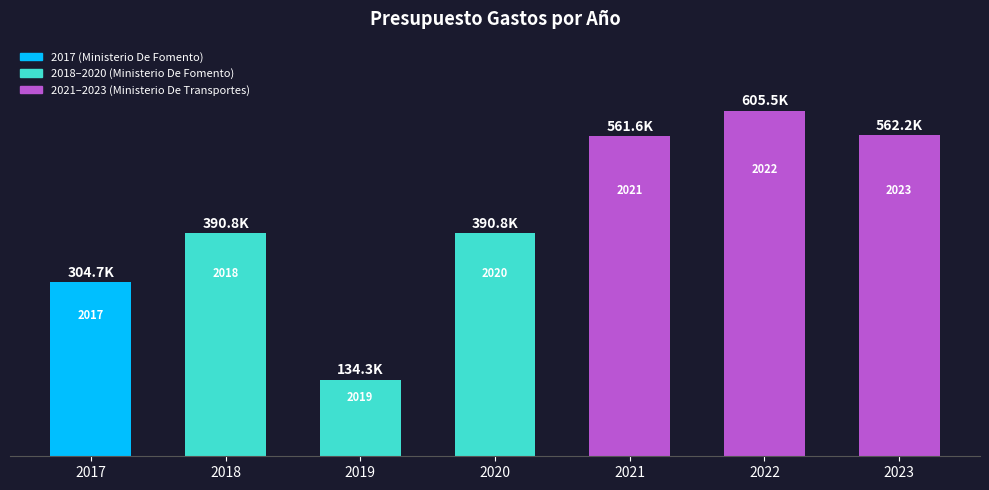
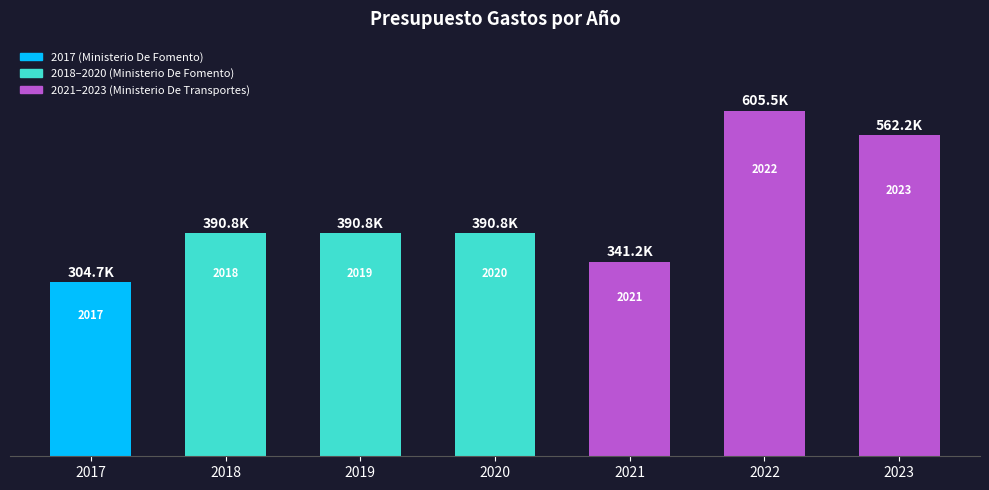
  {
    "2017": "304.7K",
    "2018": "390.8K",
-   "2019": "134.3K",
+   "2019": "390.8K",
    "2020": "390.8K",
-   "2021": "561.6K",
+   "2021": "341.2K",
    "2022": "605.5K",
    "2023": "562.2K"
  }
